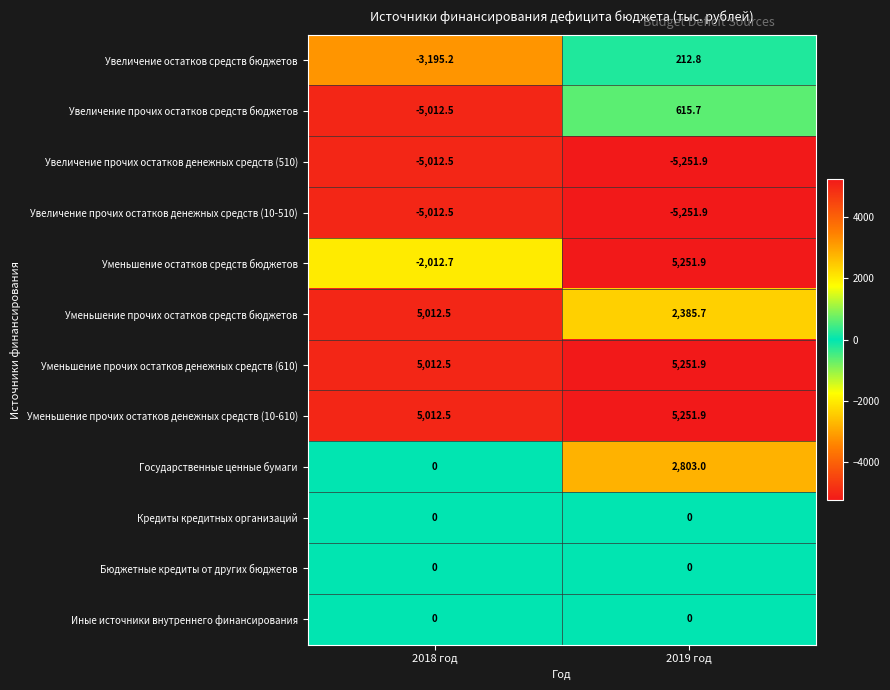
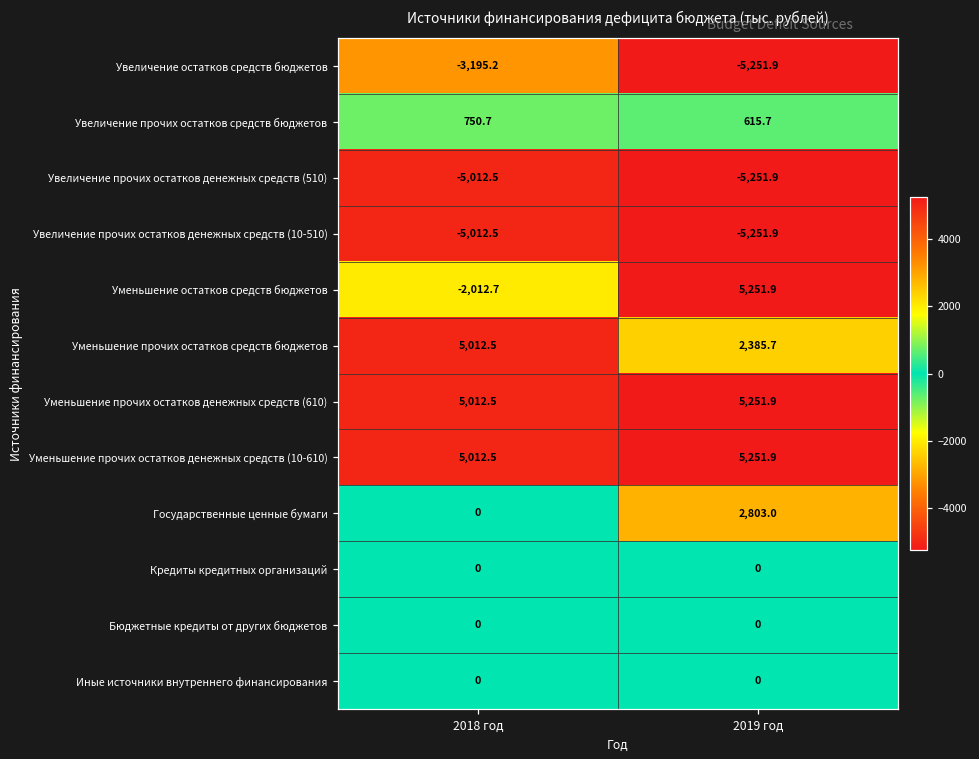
  {
    "Увеличение остатков средств бюджетов": {
      "2018 год": "-3,195.2",
-     "2019 год": "212.8"
+     "2019 год": "-5,251.9"
    },
    "Увеличение прочих остатков средств бюджетов": {
-     "2018 год": "-5,012.5",
+     "2018 год": "750.7",
      "2019 год": "615.7"
    },
    "Увеличение прочих остатков денежных средств (510)": {
      "2018 год": "-5,012.5",
      "2019 год": "-5,251.9"
    },
    "Увеличение прочих остатков денежных средств (10-510)": {
      "2018 год": "-5,012.5",
      "2019 год": "-5,251.9"
    },
    "Уменьшение остатков средств бюджетов": {
      "2018 год": "-2,012.7",
      "2019 год": "5,251.9"
    },
    "Уменьшение прочих остатков средств бюджетов": {
      "2018 год": "5,012.5",
      "2019 год": "2,385.7"
    },
    "Уменьшение прочих остатков денежных средств (610)": {
      "2018 год": "5,012.5",
      "2019 год": "5,251.9"
    },
    "Уменьшение прочих остатков денежных средств (10-610)": {
      "2018 год": "5,012.5",
      "2019 год": "5,251.9"
    },
    "Государственные ценные бумаги": {
      "2018 год": "0",
      "2019 год": "2,803.0"
    },
    "Кредиты кредитных организаций": {
      "2018 год": "0",
      "2019 год": "0"
    },
    "Бюджетные кредиты от других бюджетов": {
      "2018 год": "0",
      "2019 год": "0"
    },
    "Иные источники внутреннего финансирования": {
      "2018 год": "0",
      "2019 год": "0"
    }
  }
